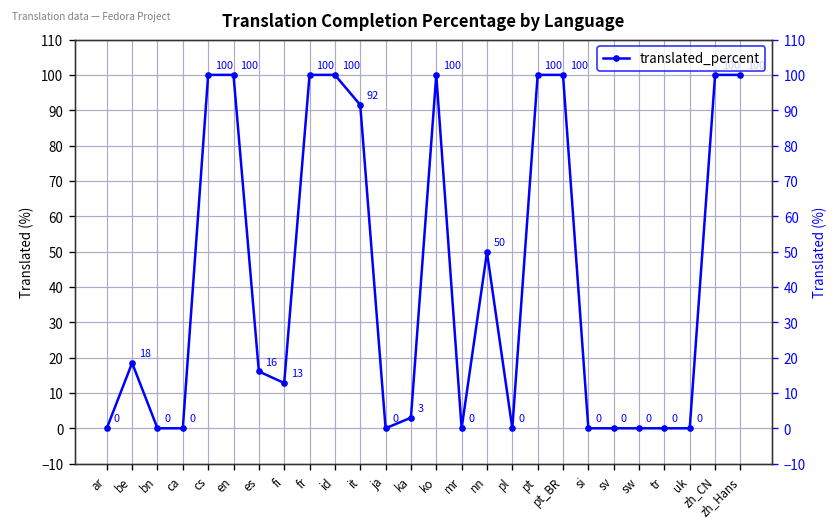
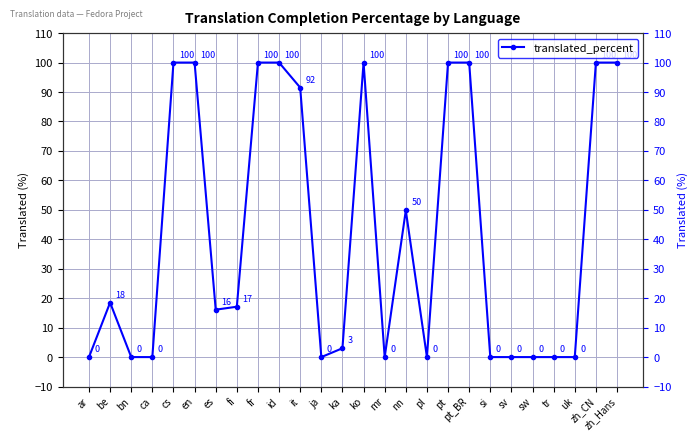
  {
    "ar": 0,
    "be": 18,
    "bn": 0,
    "ca": 0,
    "en": 100,
    "es": 16,
-   "fi": 13,
+   "fi": 17,
    "id": 100,
    "it": 92,
    "ja": 0,
    "ka": 3,
    "ko": 100,
    "mr": 0,
    "nn": 50,
    "pl": 0,
    "pt_BR": 100,
    "si": 0,
    "sv": 0,
    "sw": 0,
    "tr": 0,
    "uk": 0
  }
